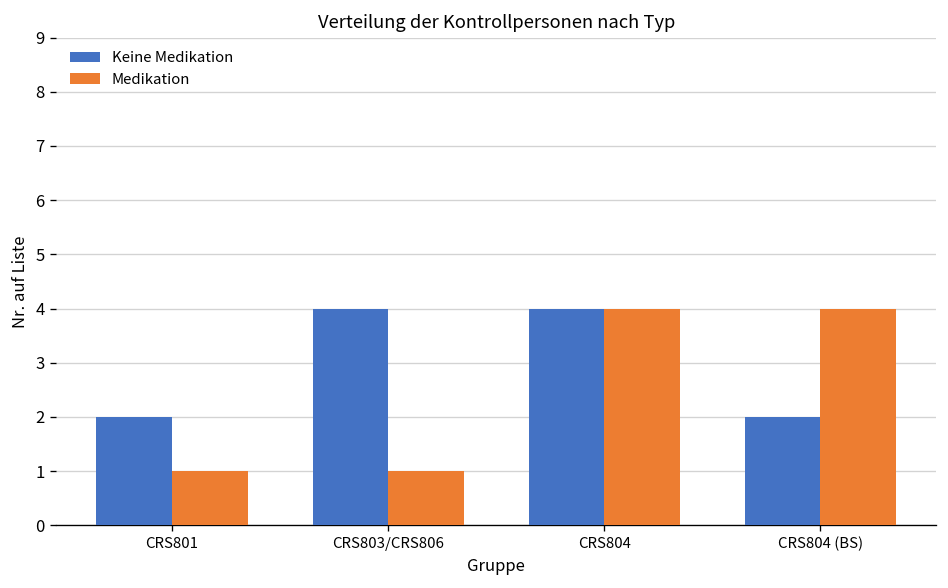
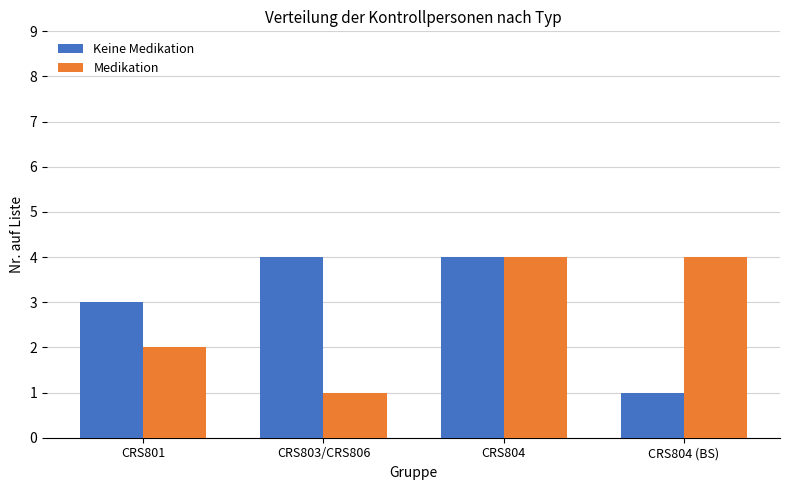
  {
    "Keine Medikation": {
-     "CRS801": 2,
+     "CRS801": 3,
      "CRS803/CRS806": 4,
      "CRS804": 4,
-     "CRS804 (BS)": 2
+     "CRS804 (BS)": 1
    },
    "Medikation": {
-     "CRS801": 1,
+     "CRS801": 2,
      "CRS803/CRS806": 1,
      "CRS804": 4,
      "CRS804 (BS)": 4
    }
  }
